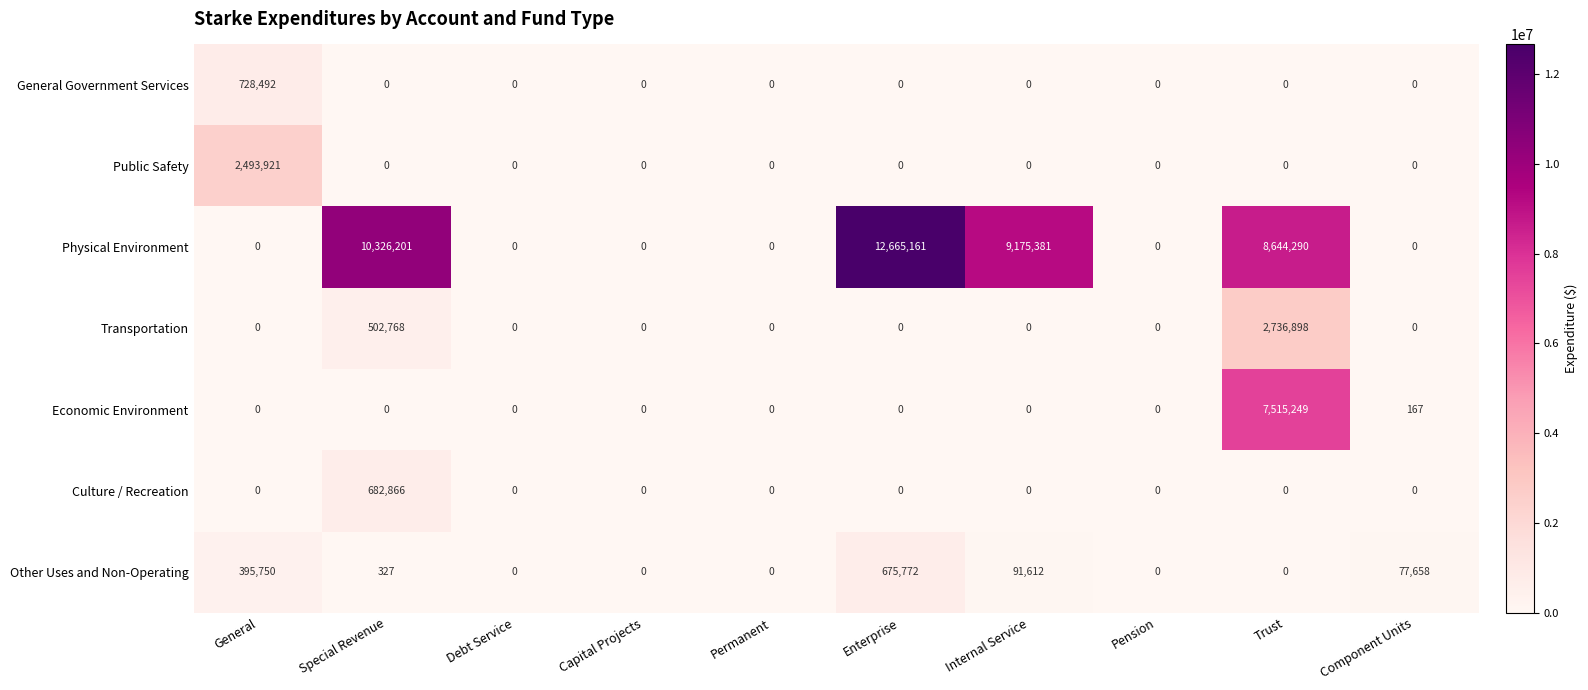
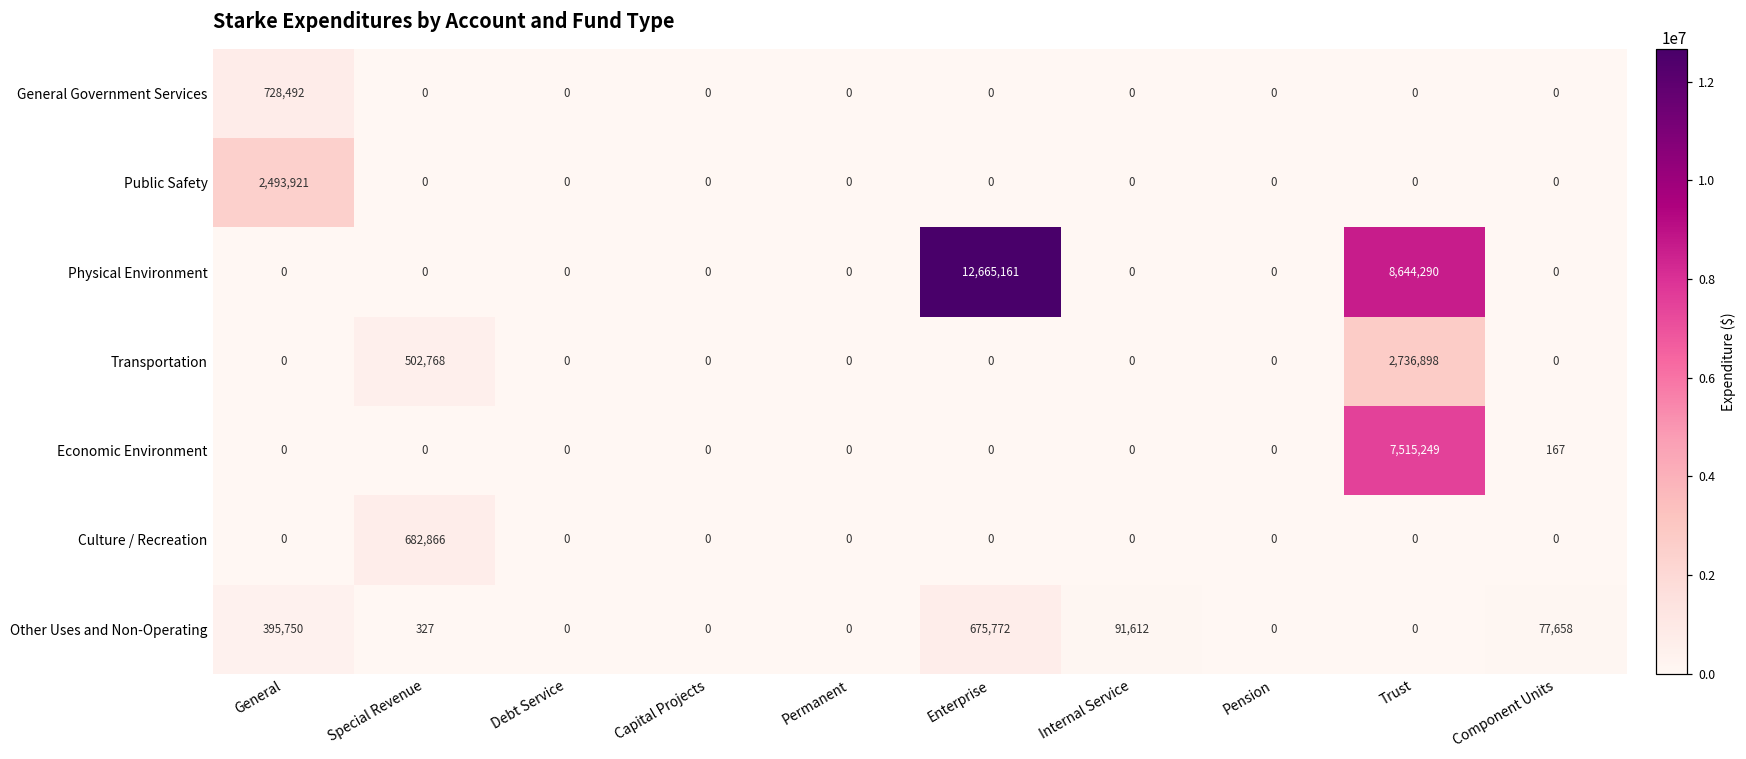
  {
    "General Government Services": {
      "General": "728,492",
      "Special Revenue": "0",
      "Debt Service": "0",
      "Capital Projects": "0",
      "Permanent": "0",
      "Enterprise": "0",
      "Internal Service": "0",
      "Pension": "0",
      "Trust": "0",
      "Component Units": "0"
    },
    "Public Safety": {
      "General": "2,493,921",
      "Special Revenue": "0",
      "Debt Service": "0",
      "Capital Projects": "0",
      "Permanent": "0",
      "Enterprise": "0",
      "Internal Service": "0",
      "Pension": "0",
      "Trust": "0",
      "Component Units": "0"
    },
    "Physical Environment": {
      "General": "0",
-     "Special Revenue": "10,326,201",
+     "Special Revenue": "0",
      "Debt Service": "0",
      "Capital Projects": "0",
      "Permanent": "0",
      "Enterprise": "12,665,161",
-     "Internal Service": "9,175,381",
+     "Internal Service": "0",
      "Pension": "0",
      "Trust": "8,644,290",
      "Component Units": "0"
    },
    "Transportation": {
      "General": "0",
      "Special Revenue": "502,768",
      "Debt Service": "0",
      "Capital Projects": "0",
      "Permanent": "0",
      "Enterprise": "0",
      "Internal Service": "0",
      "Pension": "0",
      "Trust": "2,736,898",
      "Component Units": "0"
    },
    "Economic Environment": {
      "General": "0",
      "Special Revenue": "0",
      "Debt Service": "0",
      "Capital Projects": "0",
      "Permanent": "0",
      "Enterprise": "0",
      "Internal Service": "0",
      "Pension": "0",
      "Trust": "7,515,249",
      "Component Units": "167"
    },
    "Culture / Recreation": {
      "General": "0",
      "Special Revenue": "682,866",
      "Debt Service": "0",
      "Capital Projects": "0",
      "Permanent": "0",
      "Enterprise": "0",
      "Internal Service": "0",
      "Pension": "0",
      "Trust": "0",
      "Component Units": "0"
    },
    "Other Uses and Non-Operating": {
      "General": "395,750",
      "Special Revenue": "327",
      "Debt Service": "0",
      "Capital Projects": "0",
      "Permanent": "0",
      "Enterprise": "675,772",
      "Internal Service": "91,612",
      "Pension": "0",
      "Trust": "0",
      "Component Units": "77,658"
    }
  }
